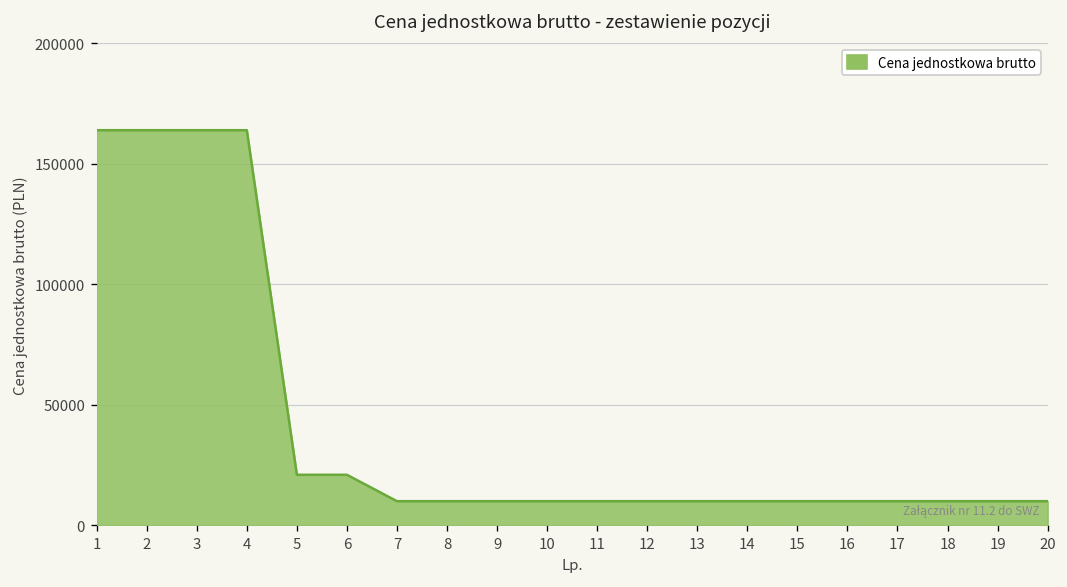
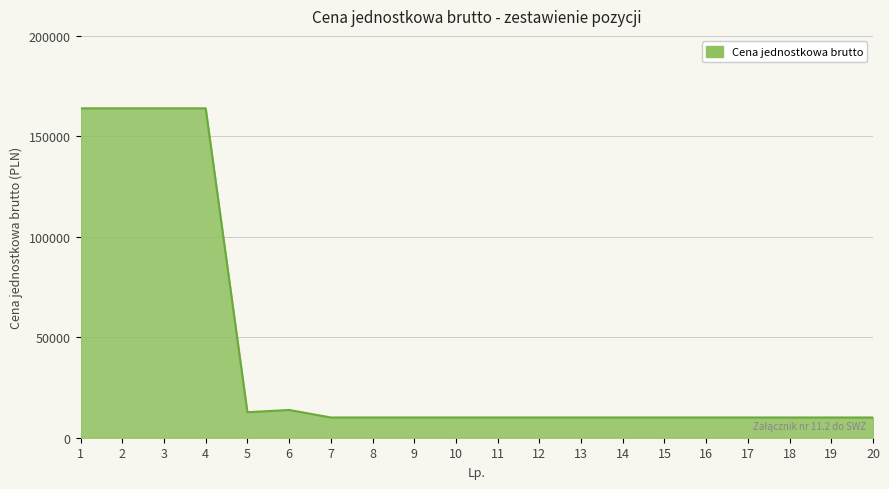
  {
    "1": 164000,
    "2": 164000,
    "3": 164000,
    "4": 164000,
-   "5": 21000,
-   "6": 21000,
+   "5": 13000,
+   "6": 14000,
    "7": 10000,
    "8": 10000,
    "9": 10000,
    "10": 10000,
    "11": 10000,
    "12": 10000,
    "13": 10000,
    "14": 10000,
    "15": 10000,
    "16": 10000,
    "17": 10000,
    "20": 10000
  }
